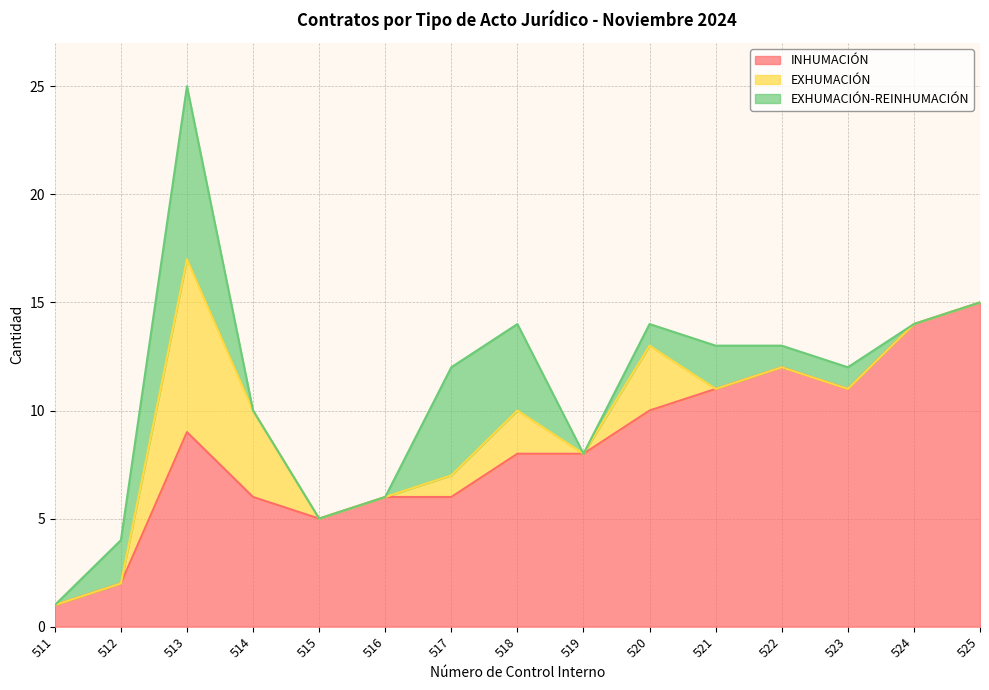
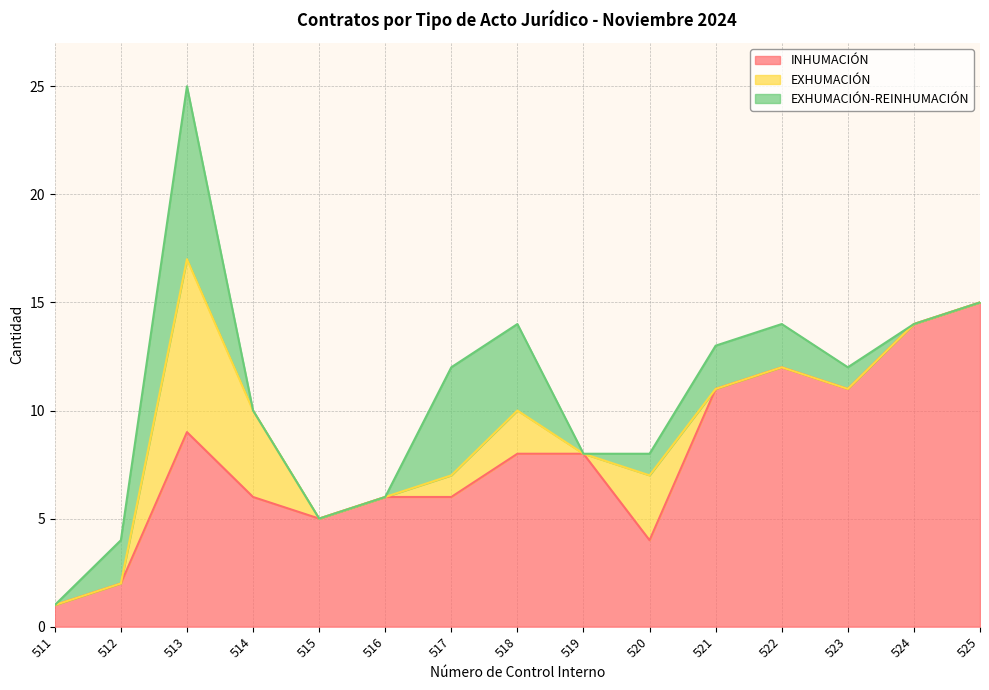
  {
    "INHUMACIÓN": {
      "513": 9,
      "514": 6,
      "517": 6,
      "518": 8,
-     "520": 10
+     "520": 4
    },
    "EXHUMACIÓN": {
      "513": 8,
      "517": 1,
      "518": 2,
      "520": 3
    },
    "EXHUMACIÓN-REINHUMACIÓN": {
      "512": 2,
      "513": 8,
      "517": 5,
      "518": 4,
      "520": 1,
      "521": 2,
-     "522": 1,
+     "522": 2,
      "523": 1
    }
  }
